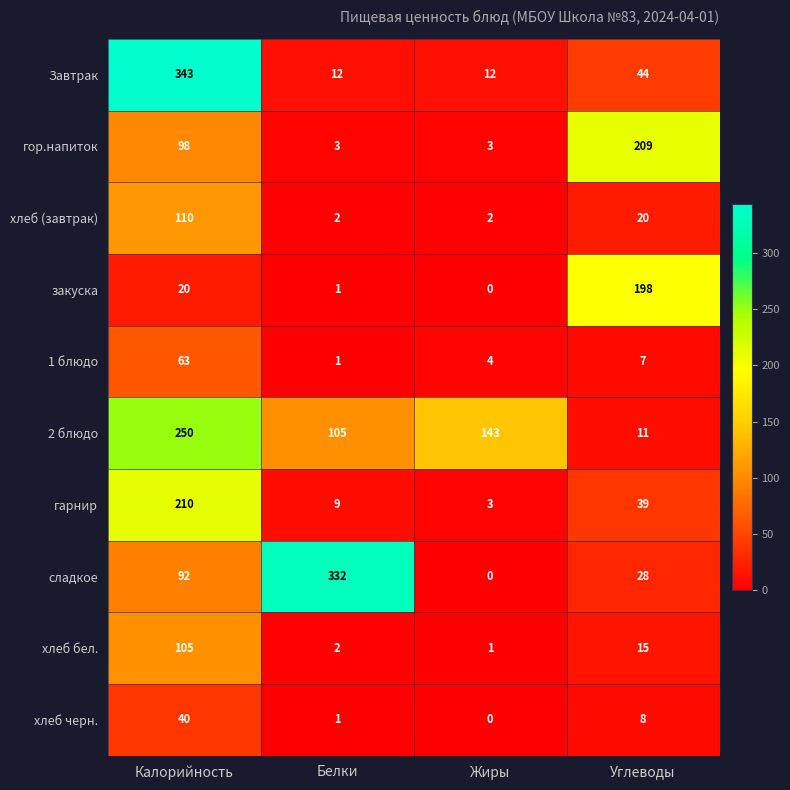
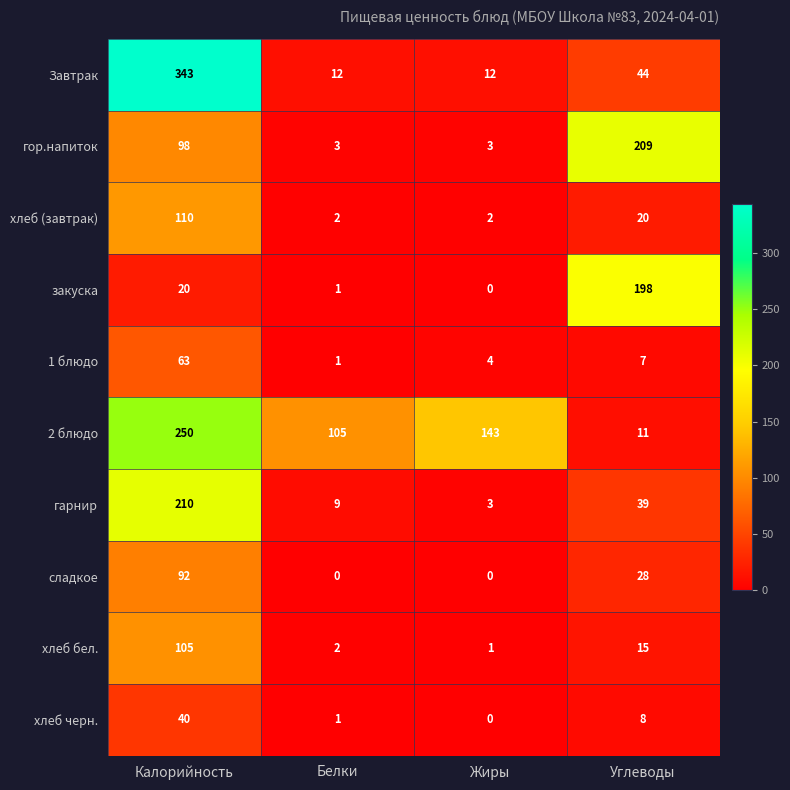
  {
    "Завтрак": {
      "Калорийность": 343,
      "Белки": 12,
      "Жиры": 12,
      "Углеводы": 44
    },
    "гор.напиток": {
      "Калорийность": 98,
      "Белки": 3,
      "Жиры": 3,
      "Углеводы": 209
    },
    "хлеб (завтрак)": {
      "Калорийность": 110,
      "Белки": 2,
      "Жиры": 2,
      "Углеводы": 20
    },
    "закуска": {
      "Калорийность": 20,
      "Белки": 1,
      "Жиры": 0,
      "Углеводы": 198
    },
    "1 блюдо": {
      "Калорийность": 63,
      "Белки": 1,
      "Жиры": 4,
      "Углеводы": 7
    },
    "2 блюдо": {
      "Калорийность": 250,
      "Белки": 105,
      "Жиры": 143,
      "Углеводы": 11
    },
    "гарнир": {
      "Калорийность": 210,
      "Белки": 9,
      "Жиры": 3,
      "Углеводы": 39
    },
    "сладкое": {
      "Калорийность": 92,
-     "Белки": 332,
+     "Белки": 0,
      "Жиры": 0,
      "Углеводы": 28
    },
    "хлеб бел.": {
      "Калорийность": 105,
      "Белки": 2,
      "Жиры": 1,
      "Углеводы": 15
    },
    "хлеб черн.": {
      "Калорийность": 40,
      "Белки": 1,
      "Жиры": 0,
      "Углеводы": 8
    }
  }
